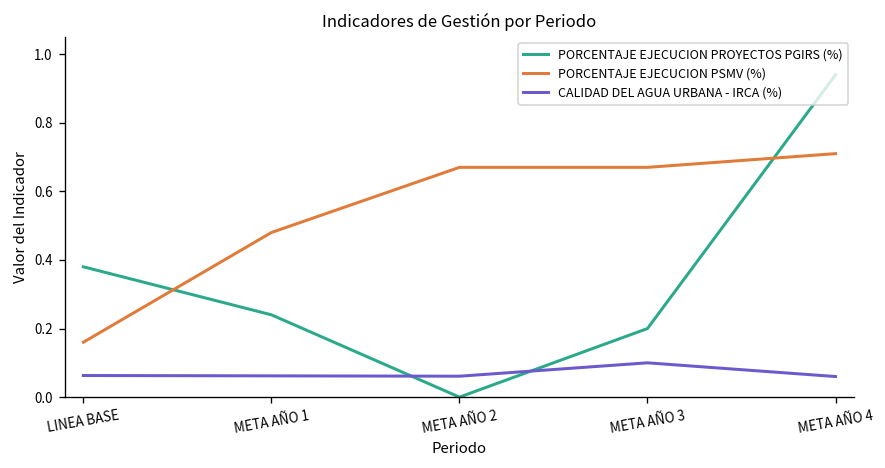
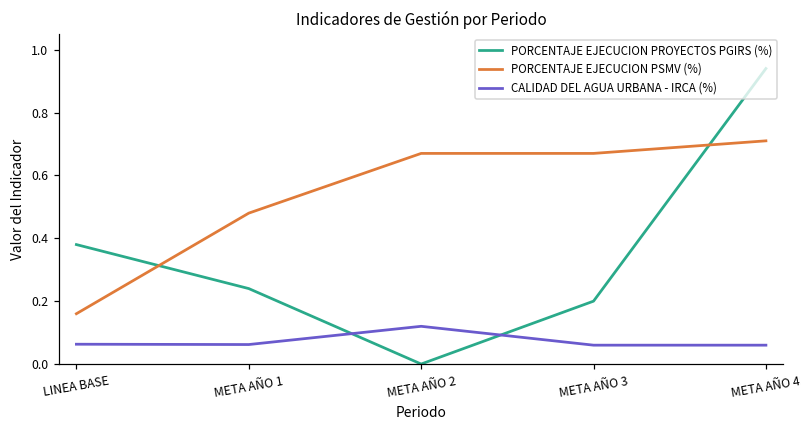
  {
    "PORCENTAJE EJECUCION PROYECTOS PGIRS (%)": {
      "LINEA BASE": 0.38,
      "META AÑO 1": 0.24,
      "META AÑO 2": 0.00,
      "META AÑO 3": 0.20
    },
    "PORCENTAJE EJECUCION PSMV (%)": {
      "LINEA BASE": 0.16,
      "META AÑO 1": 0.48,
      "META AÑO 2": 0.67,
      "META AÑO 3": 0.67,
      "META AÑO 4": 0.71
    },
    "CALIDAD DEL AGUA URBANA - IRCA (%)": {
      "LINEA BASE": 0.06,
      "META AÑO 1": 0.06,
-     "META AÑO 2": 0.06,
-     "META AÑO 3": 0.10,
+     "META AÑO 2": 0.12,
+     "META AÑO 3": 0.06,
      "META AÑO 4": 0.06
    }
  }
